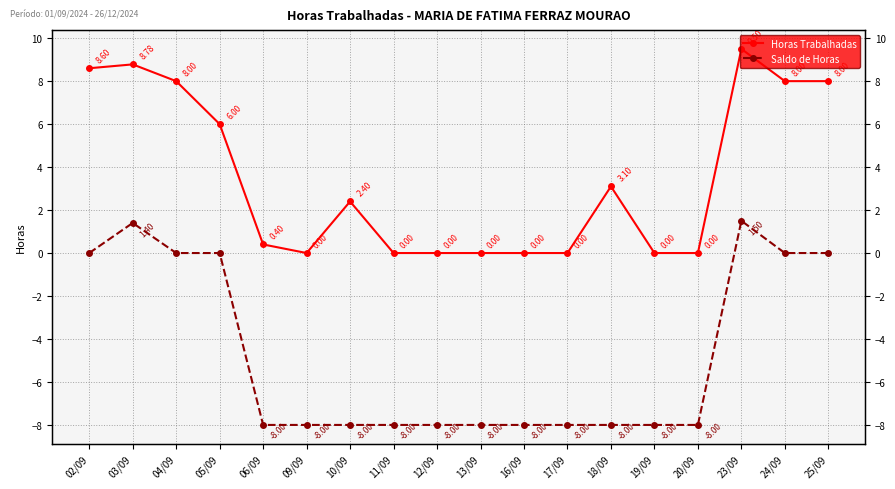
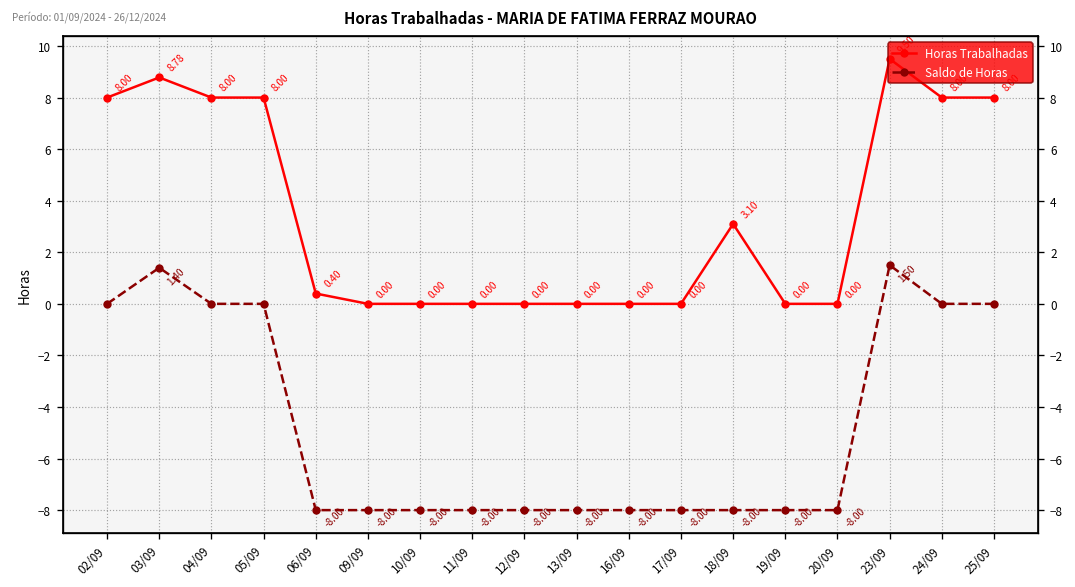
  {
    "Horas Trabalhadas": {
-     "02/09": 8.60,
+     "02/09": 8.00,
      "03/09": 8.78,
      "04/09": 8.00,
-     "05/09": 6.00,
+     "05/09": 8.00,
      "06/09": 0.40,
      "09/09": 0.00,
-     "10/09": 2.40,
+     "10/09": 0.00,
      "11/09": 0.00,
      "12/09": 0.00,
      "13/09": 0.00,
      "16/09": 0.00,
      "17/09": 0.00,
      "18/09": 3.10,
      "19/09": 0.00,
      "20/09": 0.00
    },
    "Saldo de Horas": {
      "03/09": 1.40,
      "06/09": -8.00,
      "09/09": -8.00,
      "10/09": -8.00,
      "11/09": -8.00,
      "12/09": -8.00,
      "13/09": -8.00,
      "16/09": -8.00,
      "17/09": -8.00,
      "18/09": -8.00,
      "19/09": -8.00,
      "20/09": -8.00,
      "23/09": 1.50
    }
  }
